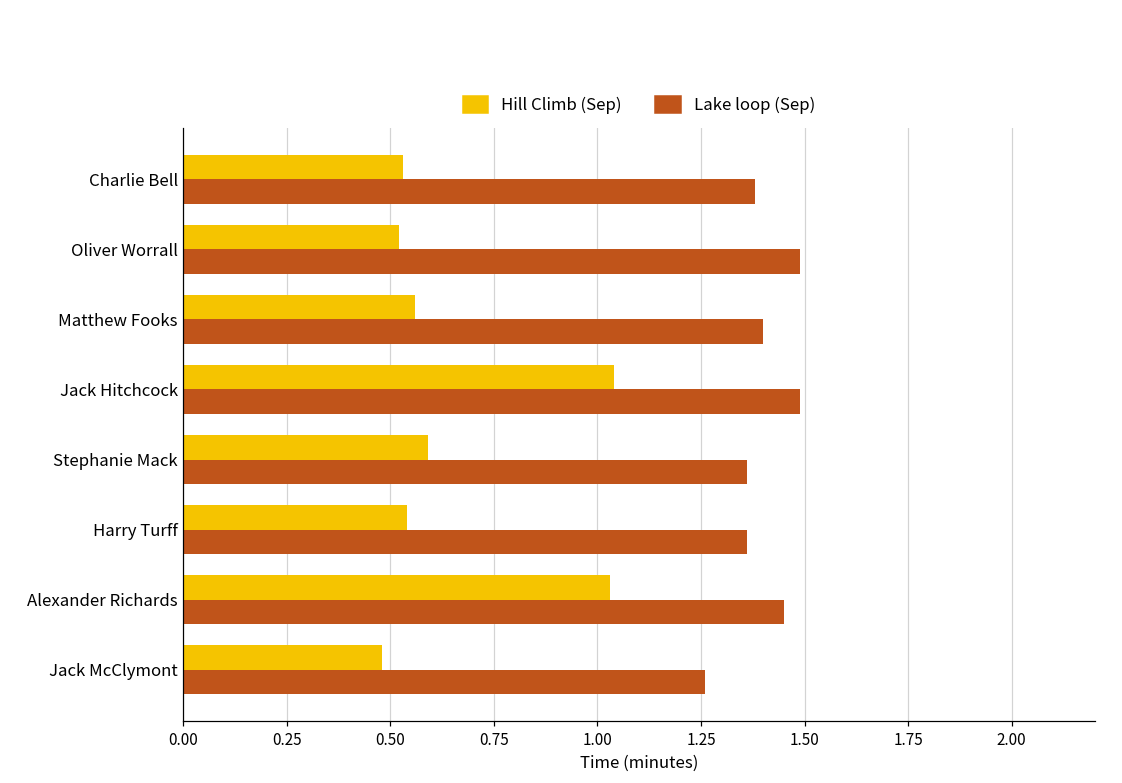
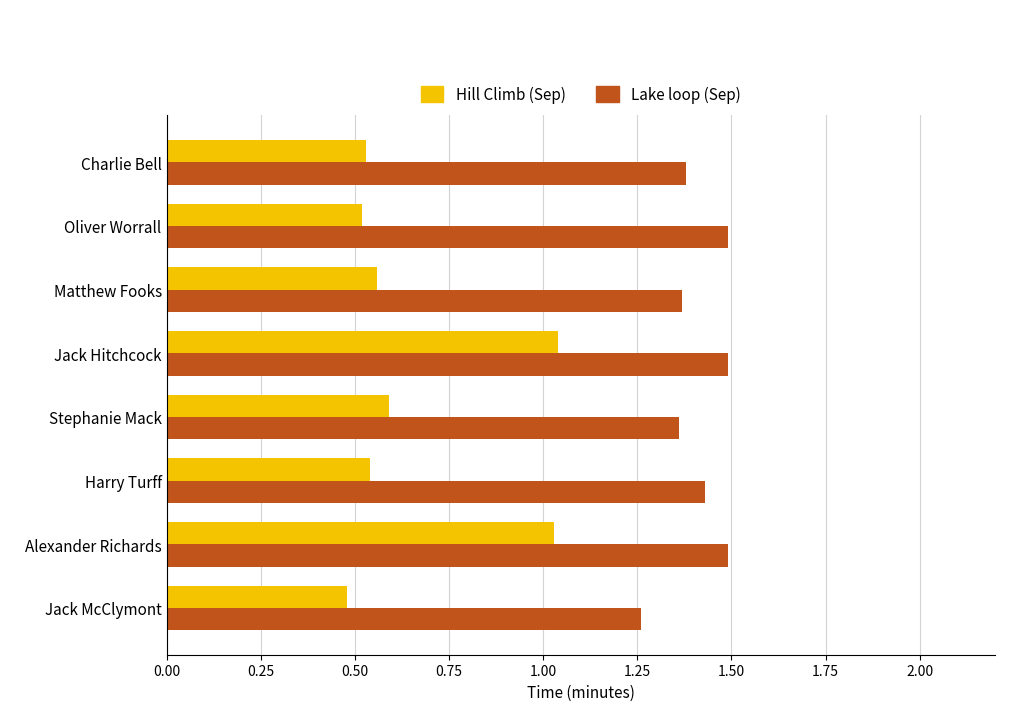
  {
    "Hill Climb (Sep)": {
      "Charlie Bell": 0.53,
      "Oliver Worrall": 0.52,
      "Matthew Fooks": 0.56,
      "Jack Hitchcock": 1.04,
      "Stephanie Mack": 0.59,
      "Harry Turff": 0.54,
      "Alexander Richards": 1.03,
      "Jack McClymont": 0.48
    },
    "Lake loop (Sep)": {
      "Charlie Bell": 1.38,
      "Oliver Worrall": 1.49,
-     "Matthew Fooks": 1.40,
+     "Matthew Fooks": 1.37,
      "Jack Hitchcock": 1.49,
      "Stephanie Mack": 1.36,
-     "Harry Turff": 1.36,
-     "Alexander Richards": 1.45,
+     "Harry Turff": 1.43,
+     "Alexander Richards": 1.49,
      "Jack McClymont": 1.26
    }
  }
